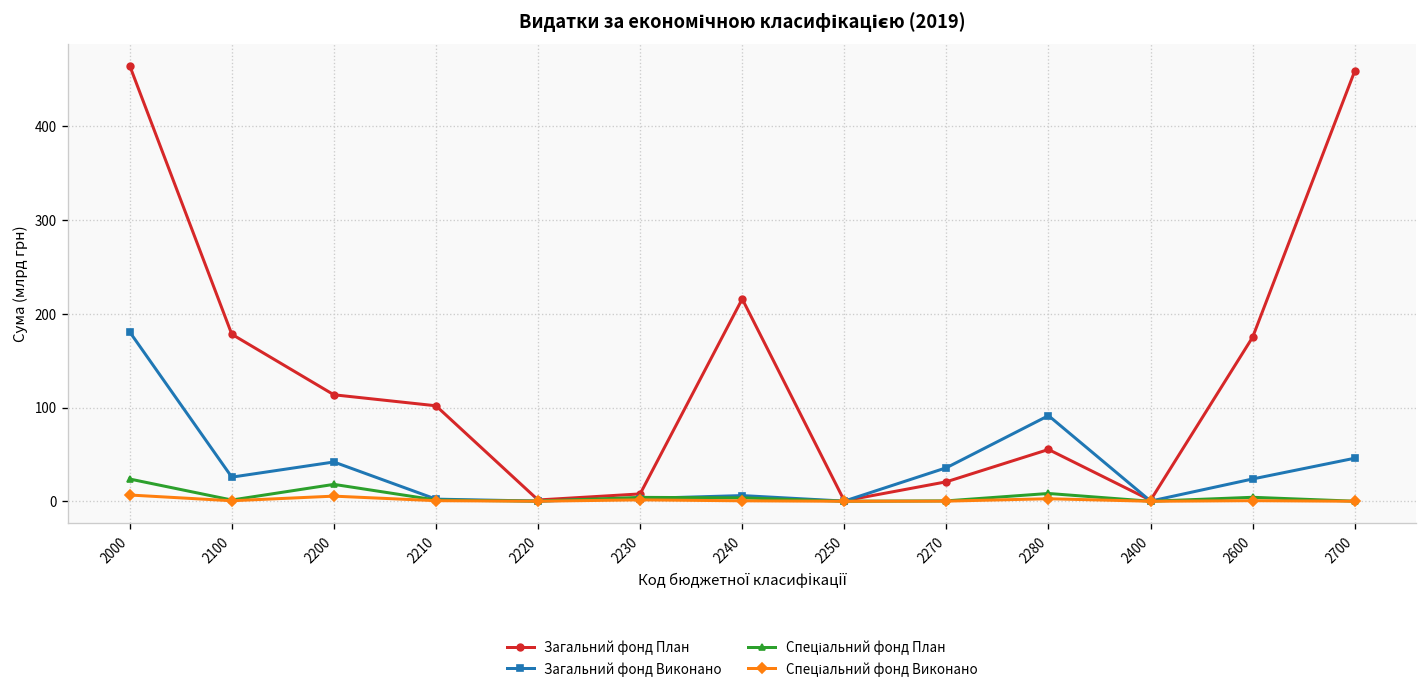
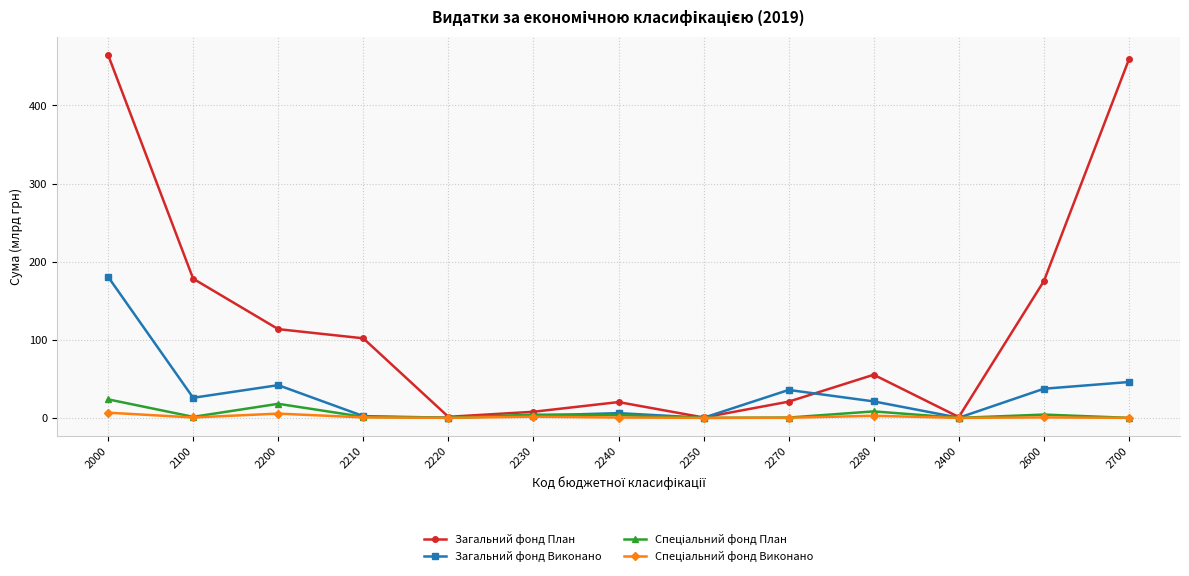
  {
    "Загальний фонд План": {
      "2000": 460,
      "2100": 180,
      "2200": 110,
      "2210": 100,
      "2230": 10,
-     "2240": 220,
+     "2240": 20,
      "2270": 20,
      "2280": 60,
      "2600": 180,
      "2700": 460
    },
    "Загальний фонд Виконано": {
      "2000": 180,
      "2100": 30,
      "2200": 40,
      "2270": 40,
-     "2280": 90,
-     "2600": 20,
+     "2280": 20,
+     "2600": 40,
      "2700": 50
    },
    "Спеціальний фонд План": {
      "2000": 20,
      "2200": 20,
      "2280": 10,
      "2600": 0
    },
    "Спеціальний фонд Виконано": {
      "2000": 10,
      "2200": 10,
      "2280": 0,
      "2600": 0
    }
  }
